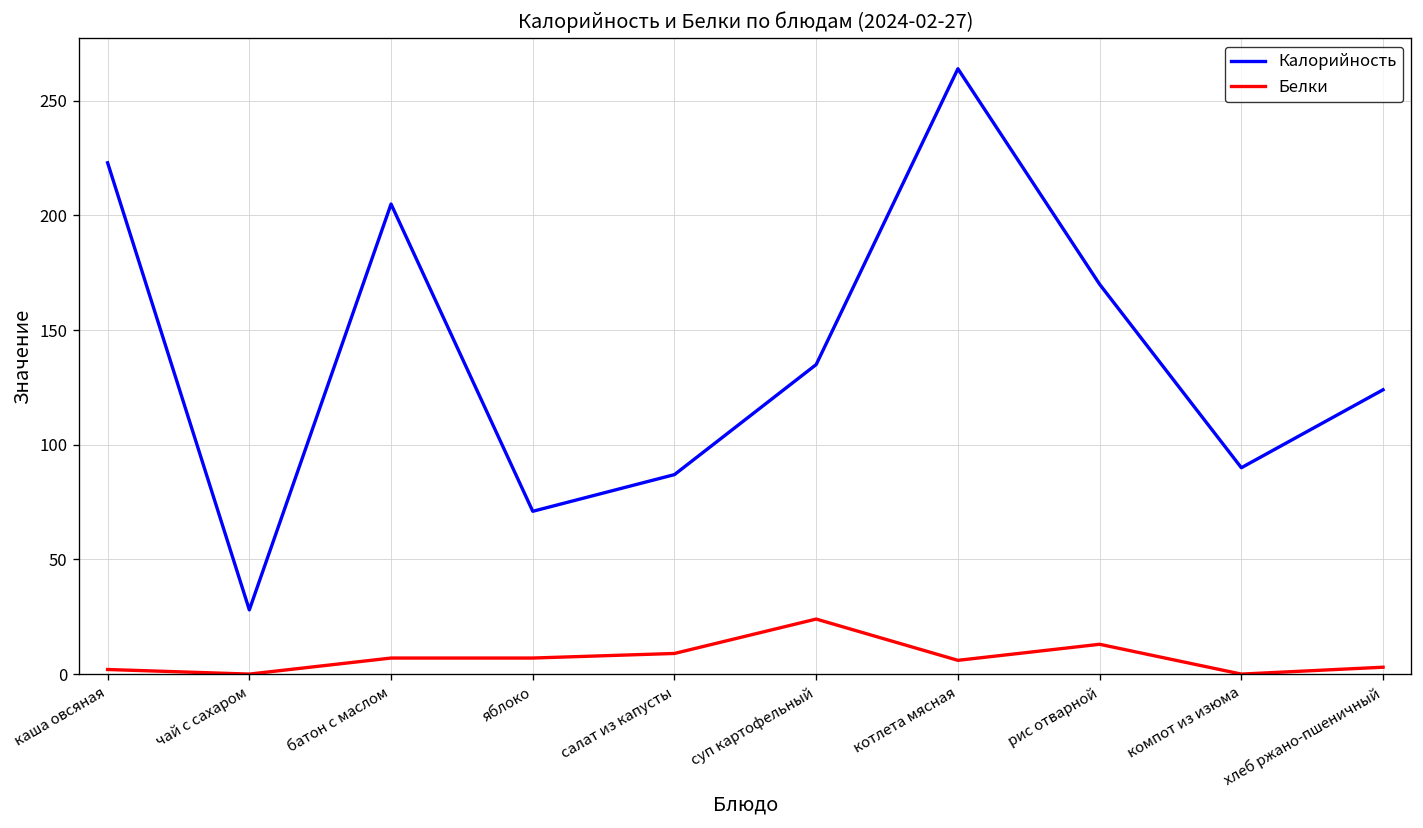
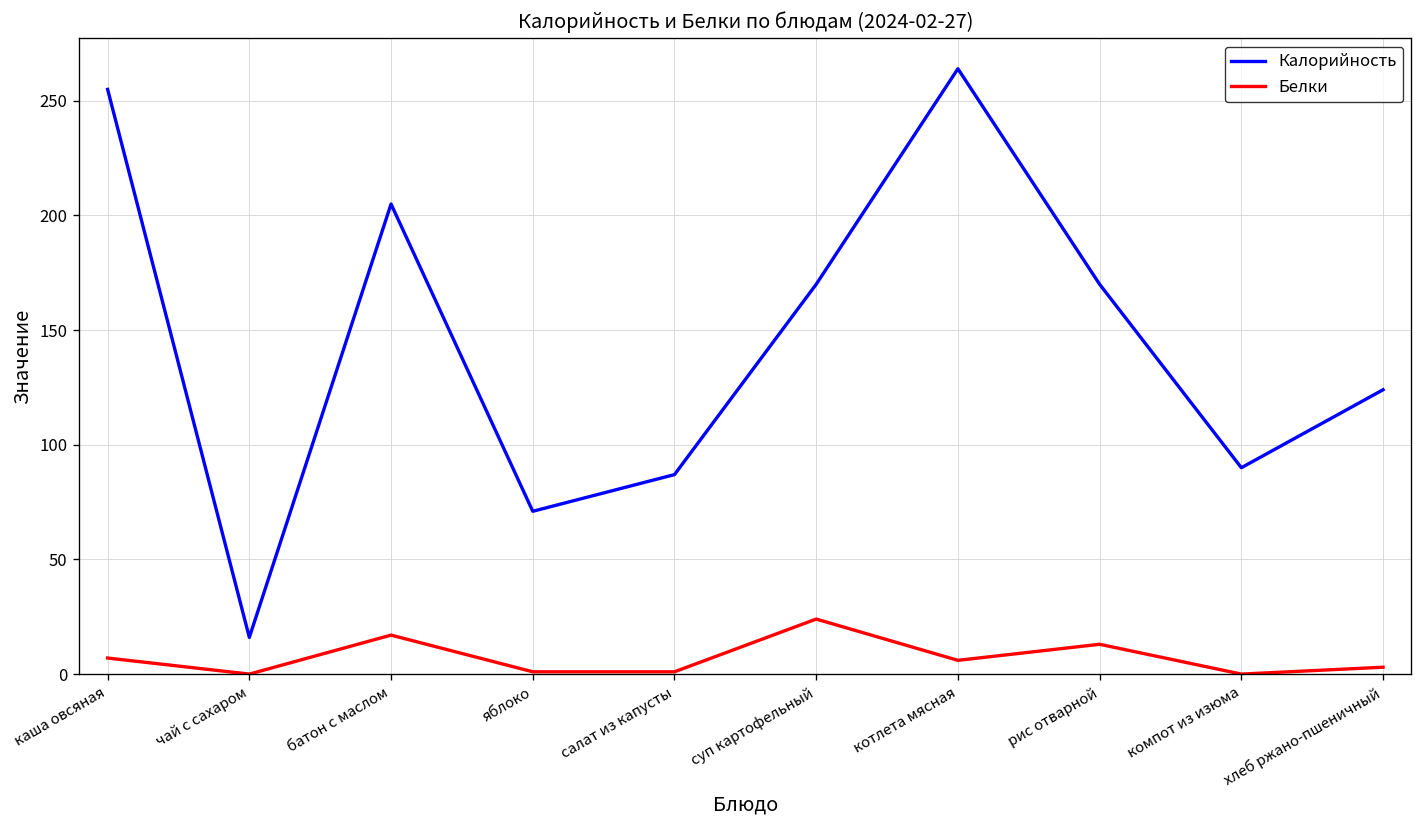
  {
    "Калорийность": {
-     "каша овсяная": 223,
-     "чай с сахаром": 28,
+     "каша овсяная": 255,
+     "чай с сахаром": 16,
      "батон с маслом": 205,
      "яблоко": 71,
      "салат из капусты": 87,
-     "суп картофельный": 135,
+     "суп картофельный": 170,
      "котлета мясная": 264,
      "рис отварной": 170,
      "компот из изюма": 90,
      "хлеб ржано-пшеничный": 124
    },
    "Белки": {
-     "каша овсяная": 2,
+     "каша овсяная": 7,
      "чай с сахаром": 0,
-     "батон с маслом": 7,
-     "яблоко": 7,
-     "салат из капусты": 9,
+     "батон с маслом": 17,
+     "яблоко": 1,
+     "салат из капусты": 1,
      "суп картофельный": 24,
      "котлета мясная": 6,
      "рис отварной": 13,
      "компот из изюма": 0,
      "хлеб ржано-пшеничный": 3
    }
  }
